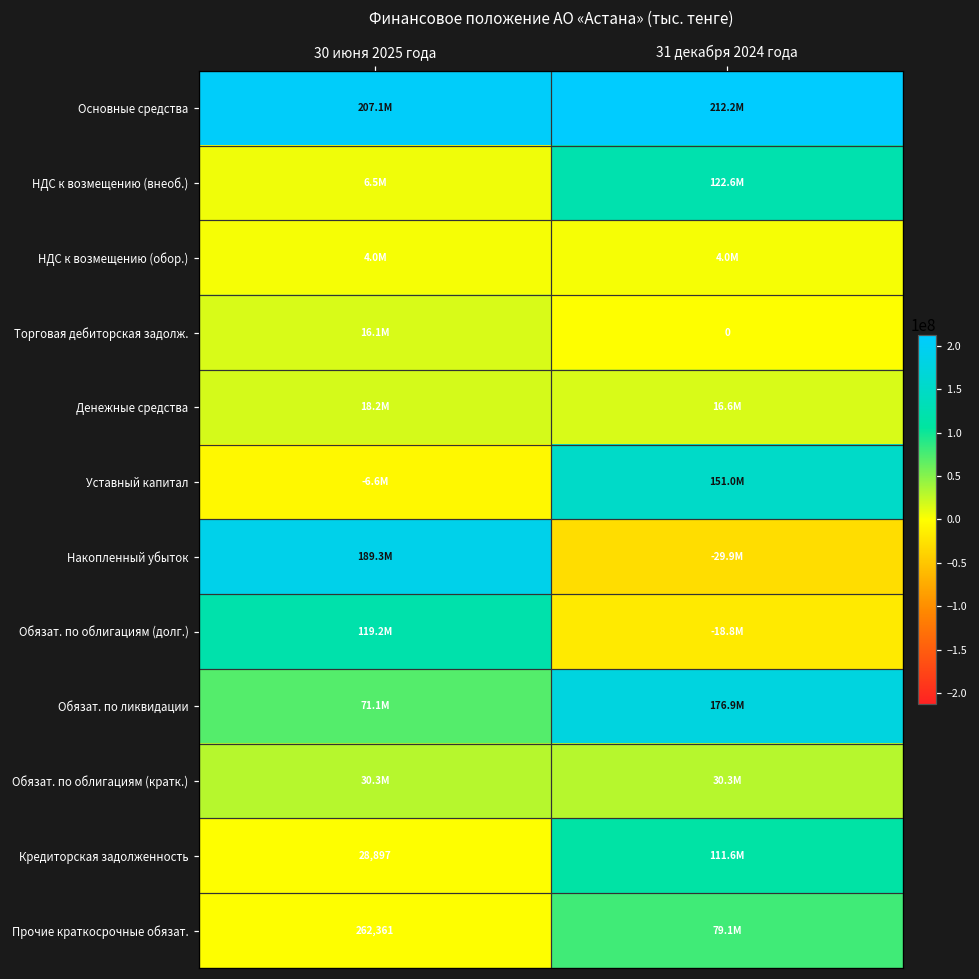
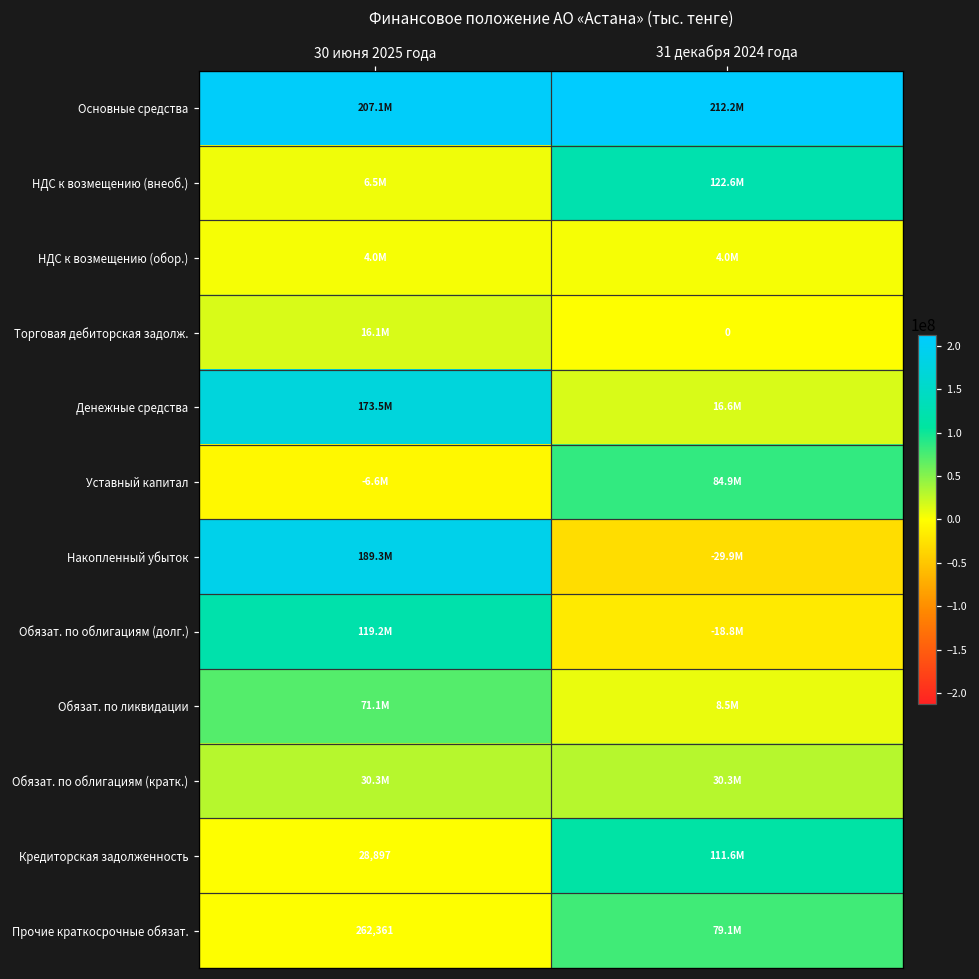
  {
    "Основные средства": {
      "30 июня 2025 года": "207.1M",
      "31 декабря 2024 года": "212.2M"
    },
    "НДС к возмещению (внеоб.)": {
      "30 июня 2025 года": "6.5M",
      "31 декабря 2024 года": "122.6M"
    },
    "НДС к возмещению (обор.)": {
      "30 июня 2025 года": "4.0M",
      "31 декабря 2024 года": "4.0M"
    },
    "Торговая дебиторская задолж.": {
      "30 июня 2025 года": "16.1M",
      "31 декабря 2024 года": "0"
    },
    "Денежные средства": {
-     "30 июня 2025 года": "18.2M",
+     "30 июня 2025 года": "173.5M",
      "31 декабря 2024 года": "16.6M"
    },
    "Уставный капитал": {
      "30 июня 2025 года": "-6.6M",
-     "31 декабря 2024 года": "151.0M"
+     "31 декабря 2024 года": "84.9M"
    },
    "Накопленный убыток": {
      "30 июня 2025 года": "189.3M",
      "31 декабря 2024 года": "-29.9M"
    },
    "Обязат. по облигациям (долг.)": {
      "30 июня 2025 года": "119.2M",
      "31 декабря 2024 года": "-18.8M"
    },
    "Обязат. по ликвидации": {
      "30 июня 2025 года": "71.1M",
-     "31 декабря 2024 года": "176.9M"
+     "31 декабря 2024 года": "8.5M"
    },
    "Обязат. по облигациям (кратк.)": {
      "30 июня 2025 года": "30.3M",
      "31 декабря 2024 года": "30.3M"
    },
    "Кредиторская задолженность": {
      "30 июня 2025 года": "28,897",
      "31 декабря 2024 года": "111.6M"
    },
    "Прочие краткосрочные обязат.": {
      "30 июня 2025 года": "262,361",
      "31 декабря 2024 года": "79.1M"
    }
  }
